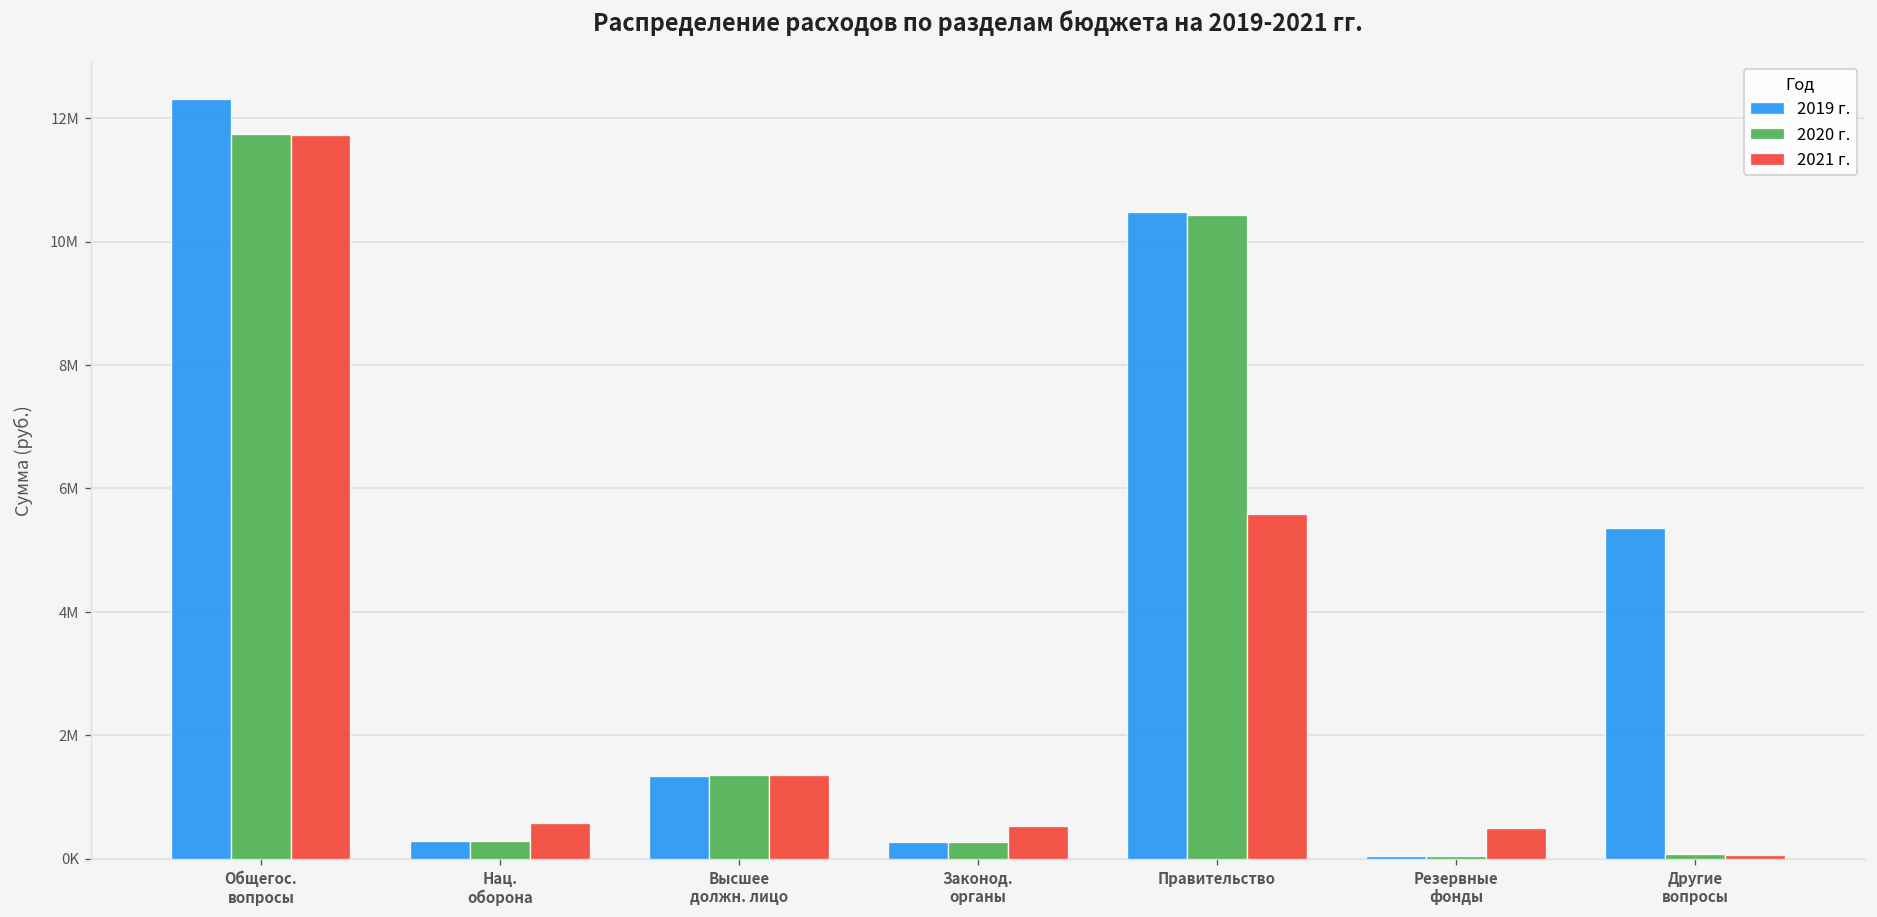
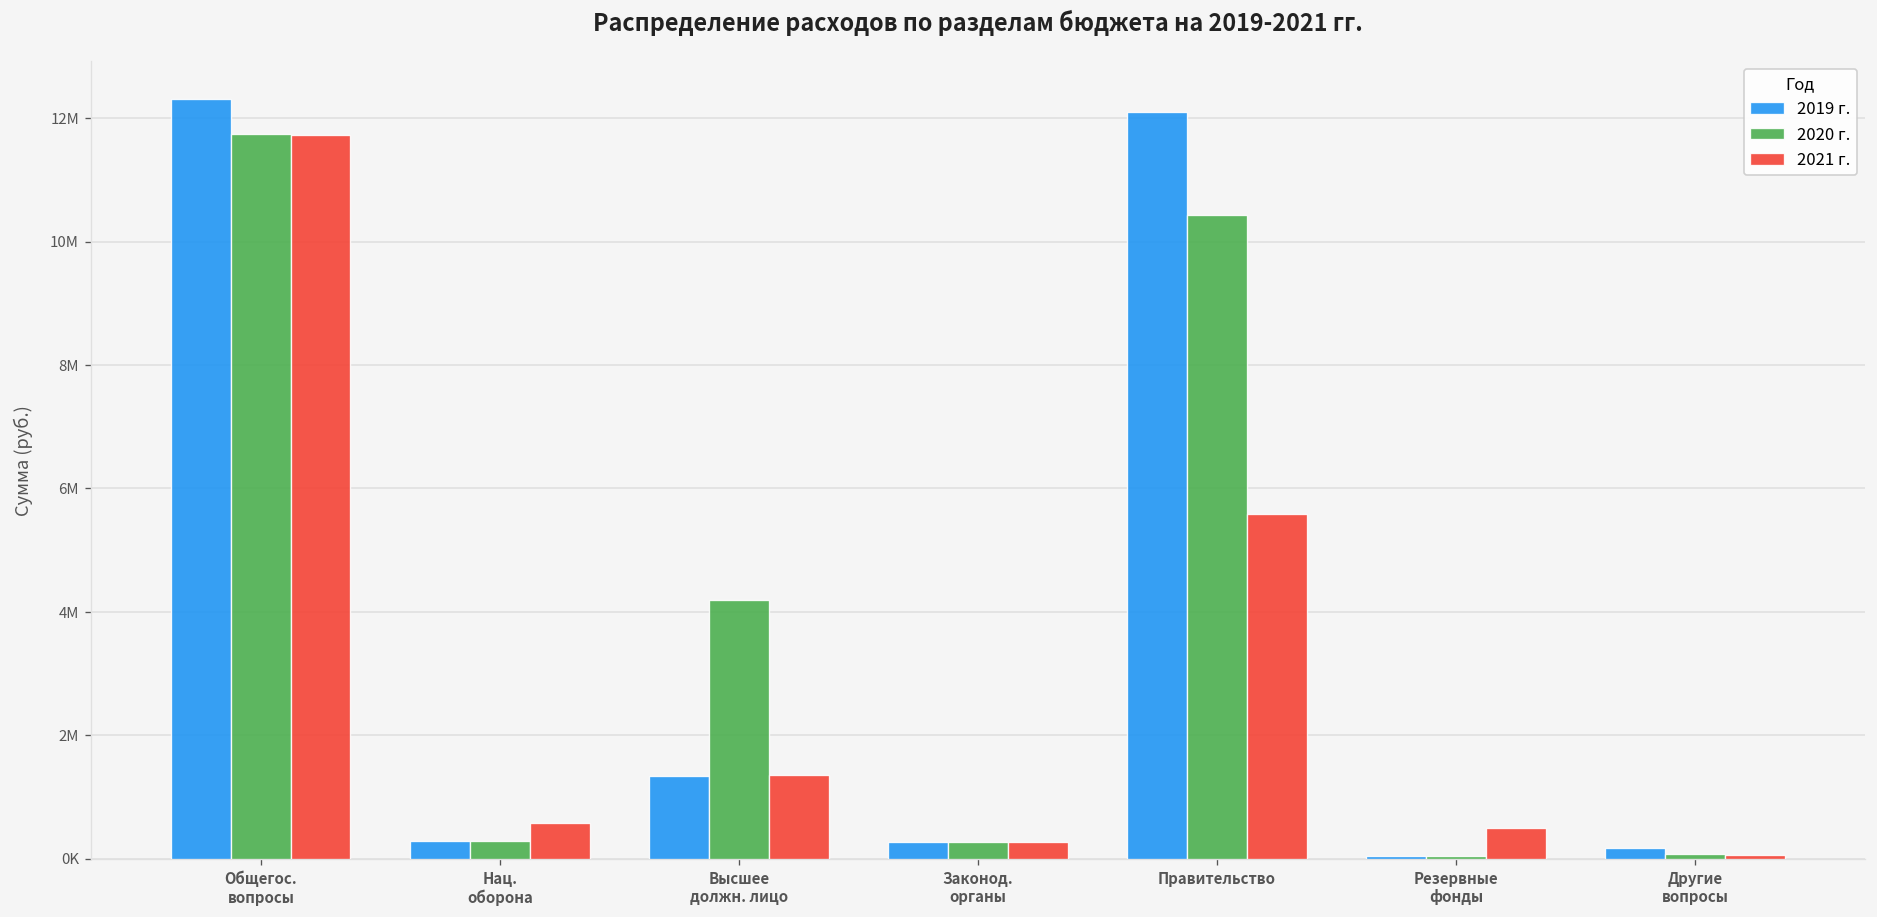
  {
    "2019 г.": {
      "Общегос. вопросы": 12300000,
      "Нац. оборона": 300000,
      "Высшее должн. лицо": 1300000,
      "Законод. органы": 300000,
-     "Правительство": 10500000,
+     "Правительство": 12100000,
      "Резервные фонды": 100000,
-     "Другие вопросы": 5400000
+     "Другие вопросы": 200000
    },
    "2020 г.": {
      "Общегос. вопросы": 11700000,
      "Нац. оборона": 300000,
-     "Высшее должн. лицо": 1400000,
+     "Высшее должн. лицо": 4200000,
      "Законод. органы": 300000,
      "Правительство": 10400000,
      "Резервные фонды": 100000,
      "Другие вопросы": 100000
    },
    "2021 г.": {
      "Общегос. вопросы": 11700000,
      "Нац. оборона": 600000,
      "Высшее должн. лицо": 1400000,
-     "Законод. органы": 500000,
+     "Законод. органы": 300000,
      "Правительство": 5600000,
      "Резервные фонды": 500000,
      "Другие вопросы": 100000
    }
  }
